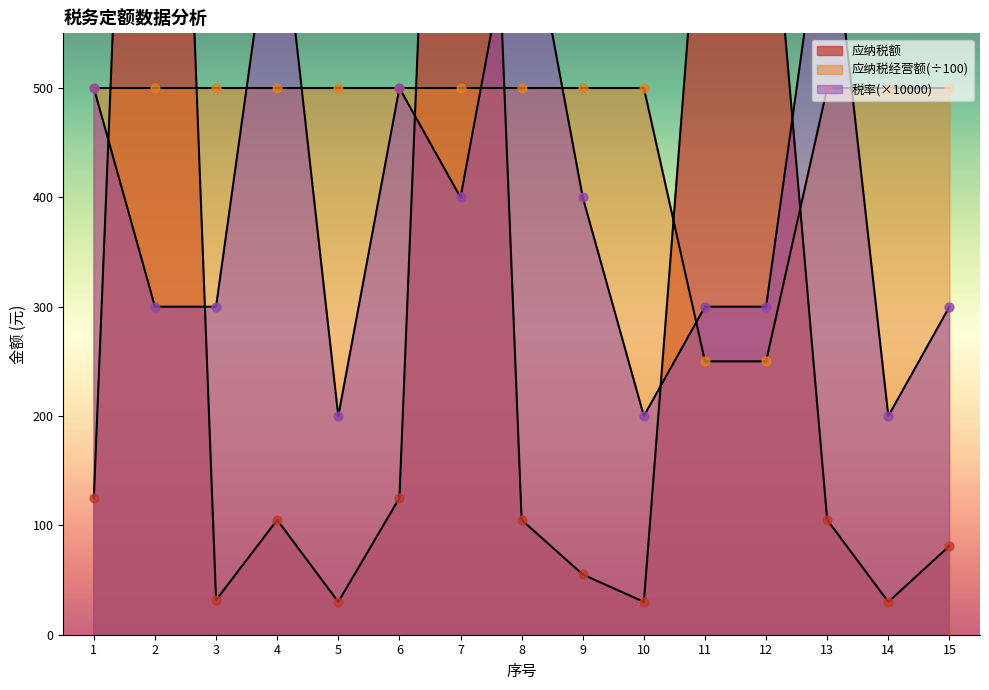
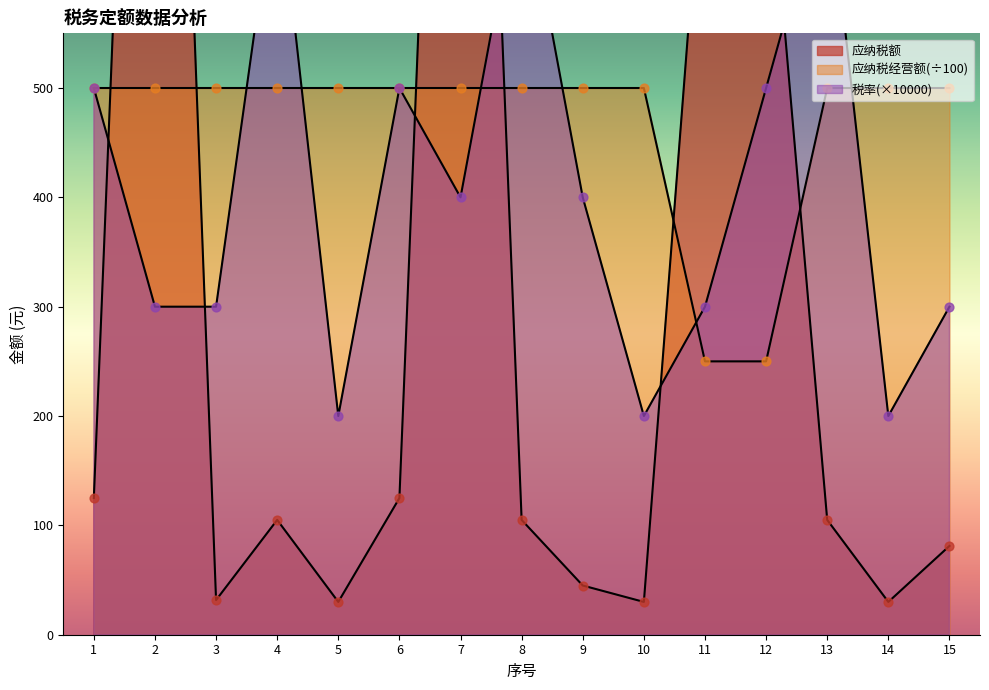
  {
    "应纳税额": {
      "1": 125,
      "3": 32,
      "4": 105,
      "5": 30,
      "6": 125,
      "8": 105,
-     "9": 55,
+     "9": 45,
      "10": 30,
      "13": 105,
      "14": 30,
      "15": 81
    },
    "应纳税经营额(÷100)": {
      "2": 500,
      "3": 500,
      "4": 500,
      "5": 500,
      "7": 500,
      "8": 500,
      "9": 500,
      "10": 500,
      "11": 250,
      "12": 250
    },
    "税率(×10000)": {
      "2": 300,
      "3": 300,
      "5": 200,
      "7": 400,
      "9": 400,
      "10": 200,
      "11": 300,
-     "12": 300,
+     "12": 500,
      "14": 200,
      "15": 300
    }
  }
